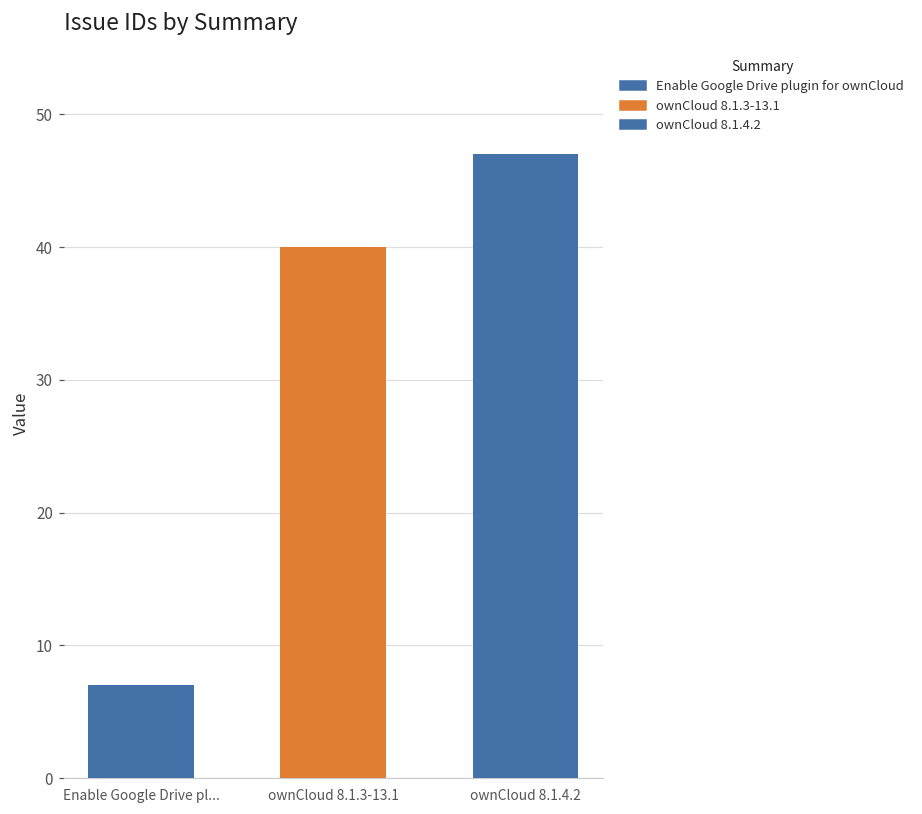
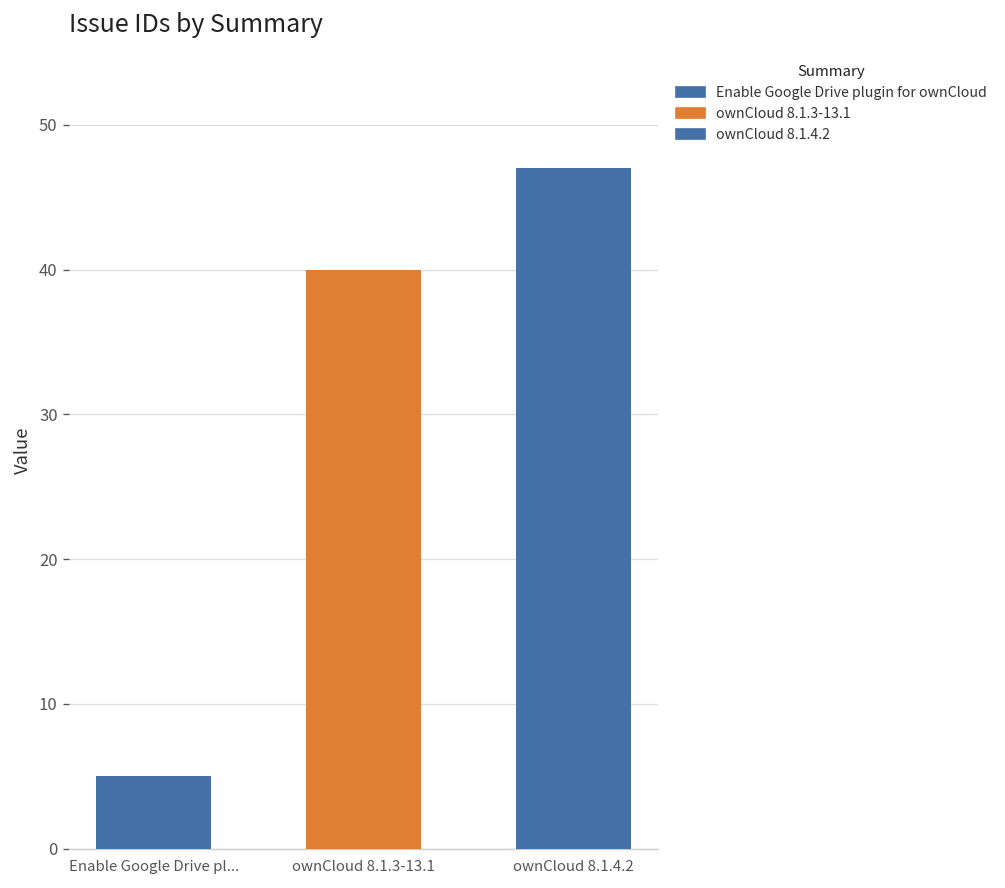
  {
-   "Enable Google Drive pl...": 7,
+   "Enable Google Drive pl...": 5,
    "ownCloud 8.1.3-13.1": 40,
    "ownCloud 8.1.4.2": 47
  }
